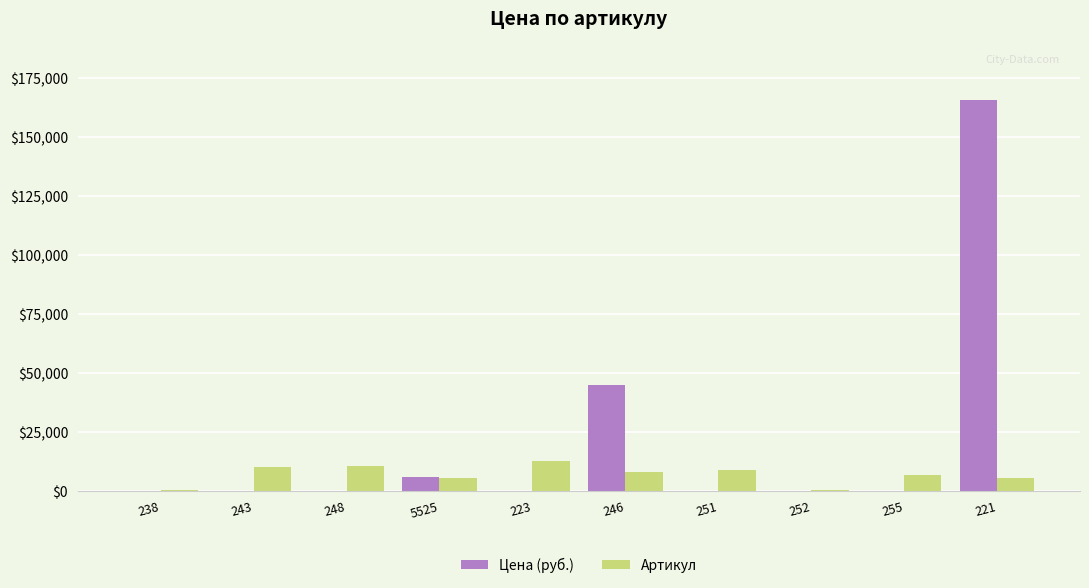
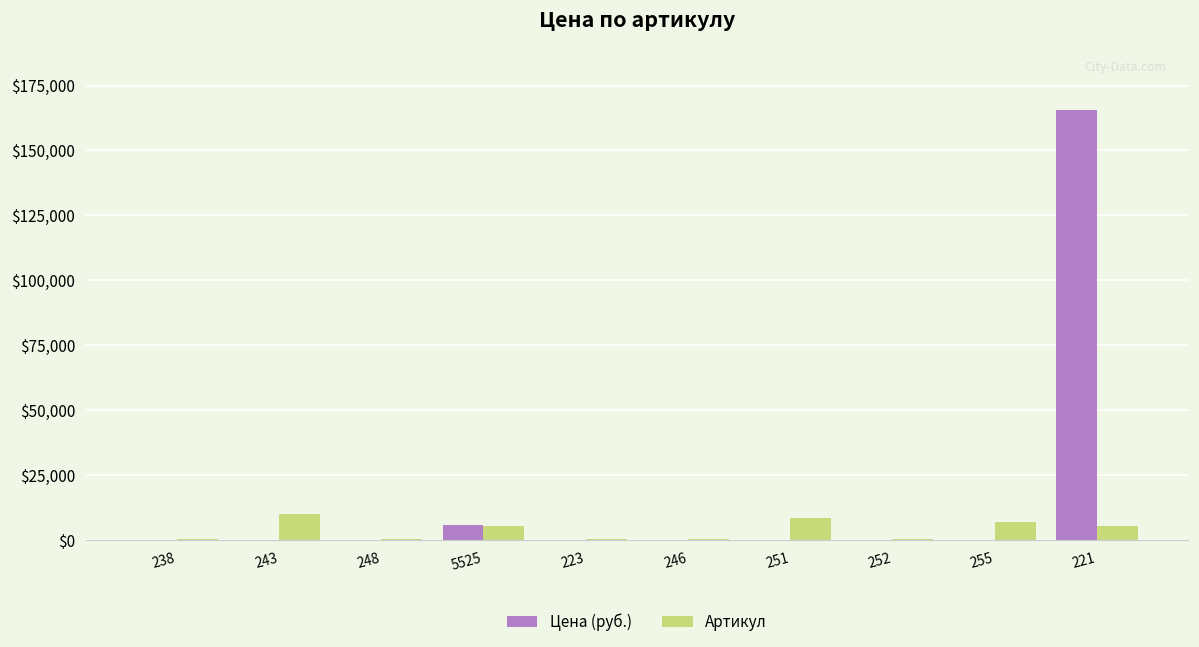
  {
    "Цена (руб.)": {
      "238": "$0",
      "243": "$0",
      "248": "$0",
      "5525": "$6,000",
      "223": "$0",
-     "246": "$45,000",
+     "246": "$0",
      "251": "$0",
      "252": "$0",
      "255": "$0",
      "221": "$166,000"
    },
    "Артикул": {
      "243": "$10,000",
-     "248": "$10,000",
+     "248": "$0",
      "5525": "$6,000",
-     "223": "$13,000",
-     "246": "$8,000",
+     "223": "$0",
+     "246": "$0",
      "251": "$9,000",
      "255": "$7,000",
      "221": "$5,000"
    }
  }
